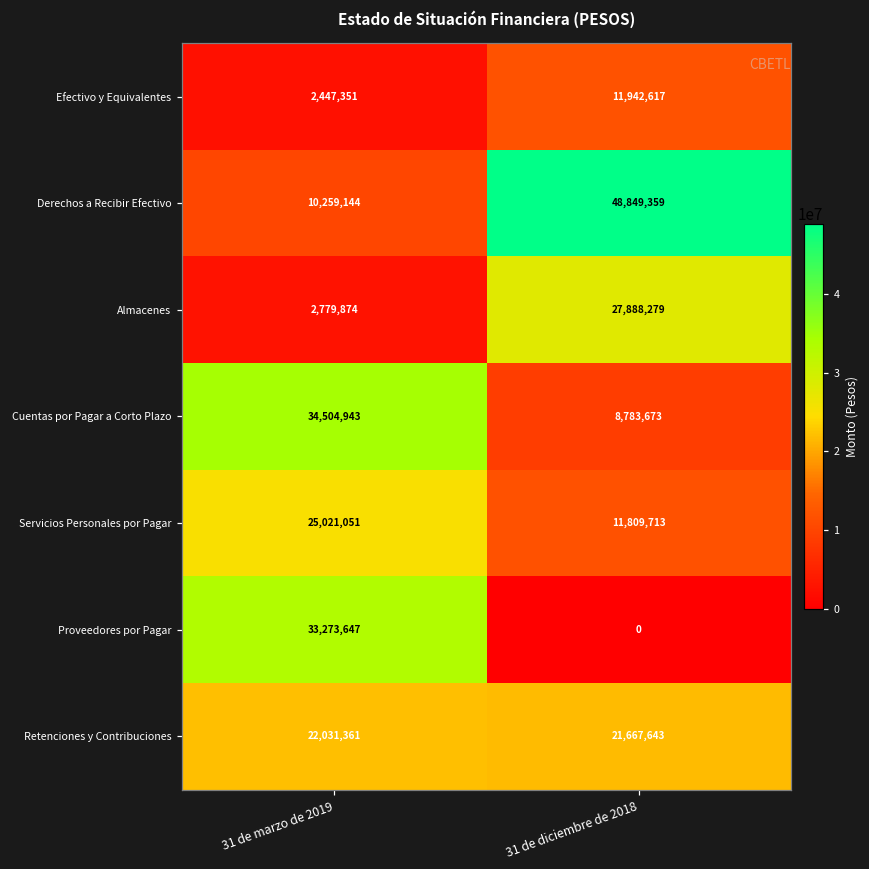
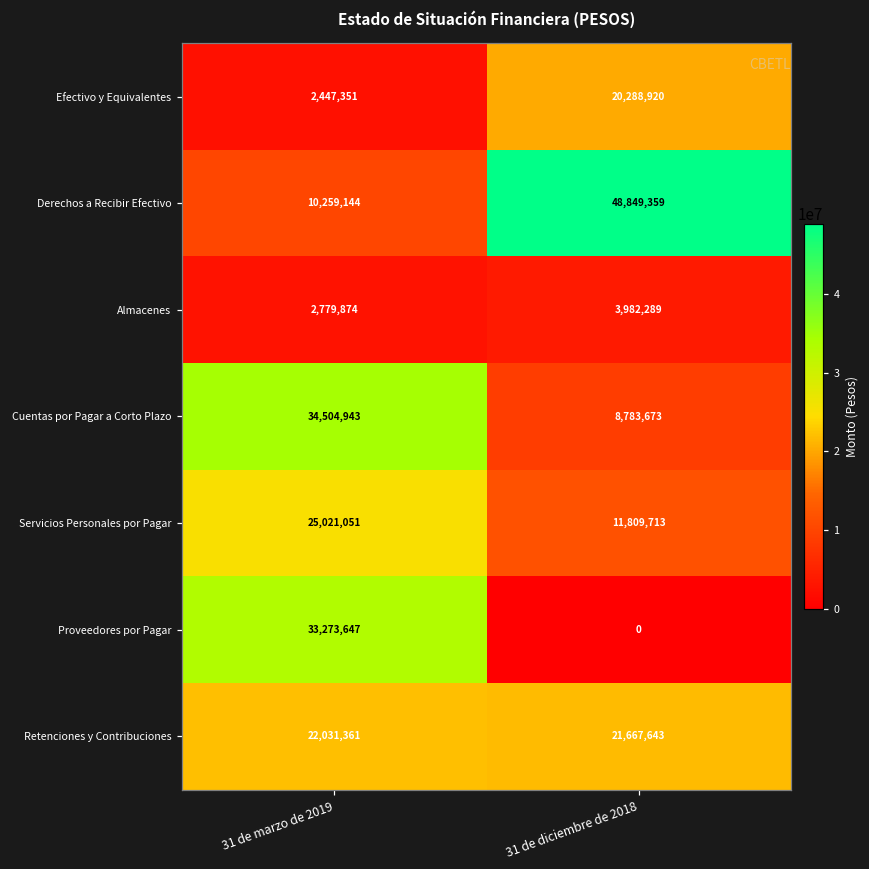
  {
    "Efectivo y Equivalentes": {
      "31 de marzo de 2019": "2,447,351",
-     "31 de diciembre de 2018": "11,942,617"
+     "31 de diciembre de 2018": "20,288,920"
    },
    "Derechos a Recibir Efectivo": {
      "31 de marzo de 2019": "10,259,144",
      "31 de diciembre de 2018": "48,849,359"
    },
    "Almacenes": {
      "31 de marzo de 2019": "2,779,874",
-     "31 de diciembre de 2018": "27,888,279"
+     "31 de diciembre de 2018": "3,982,289"
    },
    "Cuentas por Pagar a Corto Plazo": {
      "31 de marzo de 2019": "34,504,943",
      "31 de diciembre de 2018": "8,783,673"
    },
    "Servicios Personales por Pagar": {
      "31 de marzo de 2019": "25,021,051",
      "31 de diciembre de 2018": "11,809,713"
    },
    "Proveedores por Pagar": {
      "31 de marzo de 2019": "33,273,647",
      "31 de diciembre de 2018": "0"
    },
    "Retenciones y Contribuciones": {
      "31 de marzo de 2019": "22,031,361",
      "31 de diciembre de 2018": "21,667,643"
    }
  }
